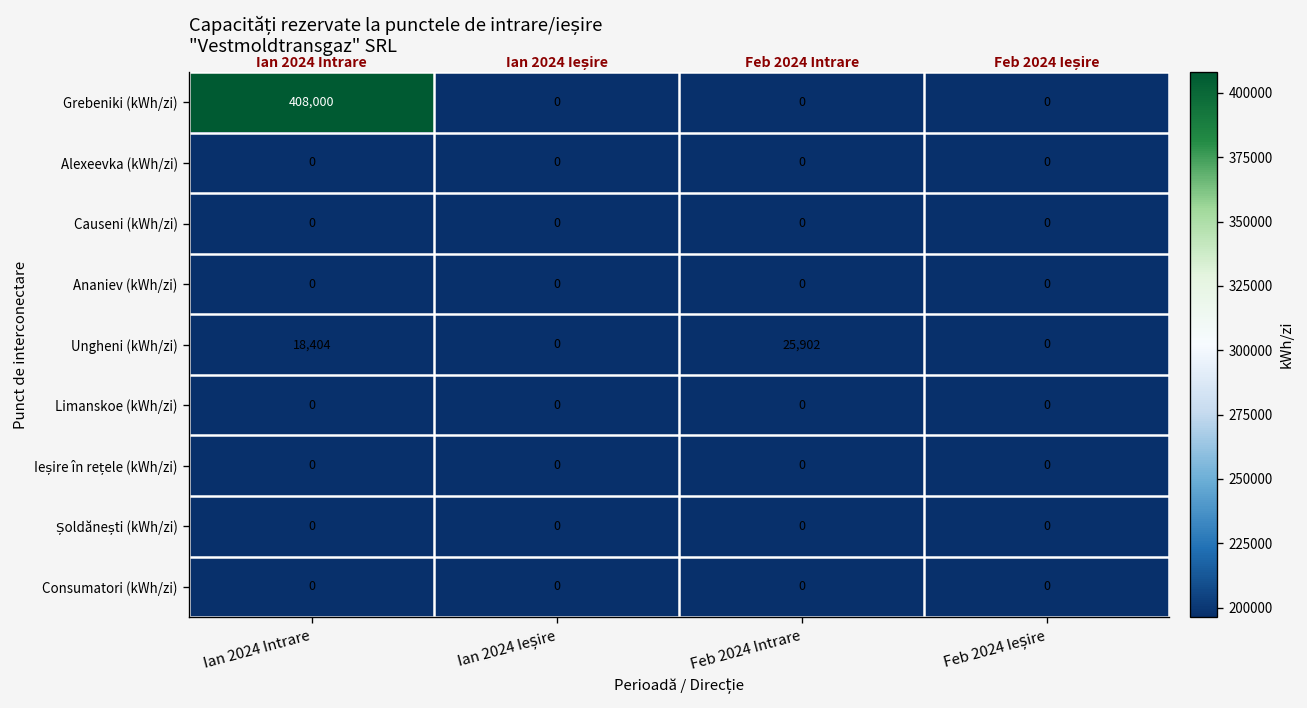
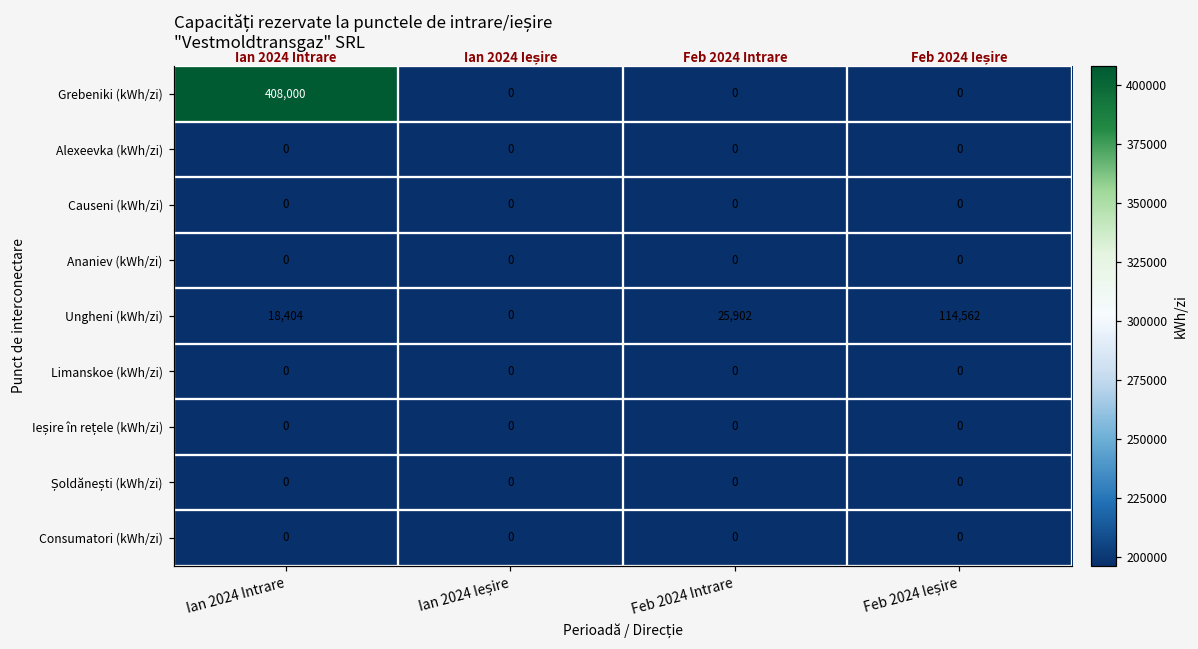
  {
    "Grebeniki (kWh/zi)": {
      "Ian 2024 Intrare": "408,000",
      "Ian 2024 Ieșire": "0",
      "Feb 2024 Intrare": "0",
      "Feb 2024 Ieșire": "0"
    },
    "Alexeevka (kWh/zi)": {
      "Ian 2024 Intrare": "0",
      "Ian 2024 Ieșire": "0",
      "Feb 2024 Intrare": "0",
      "Feb 2024 Ieșire": "0"
    },
    "Causeni (kWh/zi)": {
      "Ian 2024 Intrare": "0",
      "Ian 2024 Ieșire": "0",
      "Feb 2024 Intrare": "0",
      "Feb 2024 Ieșire": "0"
    },
    "Ananiev (kWh/zi)": {
      "Ian 2024 Intrare": "0",
      "Ian 2024 Ieșire": "0",
      "Feb 2024 Intrare": "0",
      "Feb 2024 Ieșire": "0"
    },
    "Ungheni (kWh/zi)": {
      "Ian 2024 Intrare": "18,404",
      "Ian 2024 Ieșire": "0",
      "Feb 2024 Intrare": "25,902",
-     "Feb 2024 Ieșire": "0"
+     "Feb 2024 Ieșire": "114,562"
    },
    "Limanskoe (kWh/zi)": {
      "Ian 2024 Intrare": "0",
      "Ian 2024 Ieșire": "0",
      "Feb 2024 Intrare": "0",
      "Feb 2024 Ieșire": "0"
    },
    "Ieșire în rețele (kWh/zi)": {
      "Ian 2024 Intrare": "0",
      "Ian 2024 Ieșire": "0",
      "Feb 2024 Intrare": "0",
      "Feb 2024 Ieșire": "0"
    },
    "Șoldănești (kWh/zi)": {
      "Ian 2024 Intrare": "0",
      "Ian 2024 Ieșire": "0",
      "Feb 2024 Intrare": "0",
      "Feb 2024 Ieșire": "0"
    },
    "Consumatori (kWh/zi)": {
      "Ian 2024 Intrare": "0",
      "Ian 2024 Ieșire": "0",
      "Feb 2024 Intrare": "0",
      "Feb 2024 Ieșire": "0"
    }
  }
